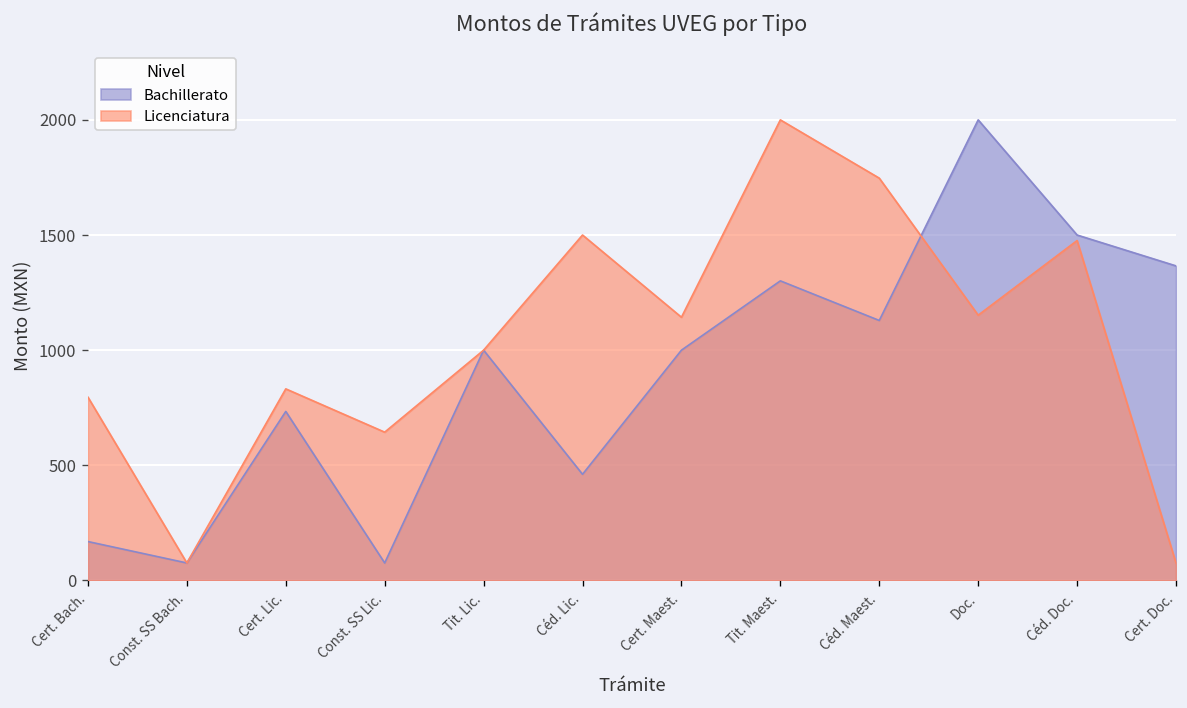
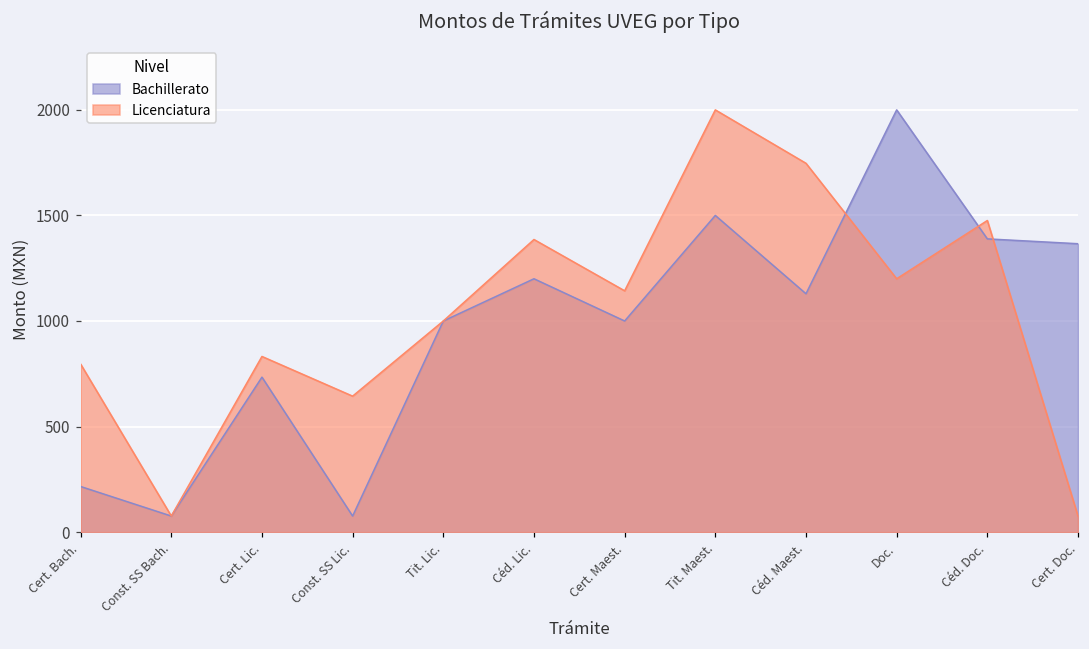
  {
    "Bachillerato": {
-     "Cert. Bach.": 170,
+     "Cert. Bach.": 220,
      "Cert. Lic.": 730,
      "Const. SS Lic.": 80,
-     "Céd. Lic.": 460,
+     "Céd. Lic.": 1200,
      "Cert. Maest.": 1000,
-     "Tit. Maest.": 1300,
+     "Tit. Maest.": 1500,
      "Céd. Maest.": 1130,
      "Doc.": 2000,
-     "Céd. Doc.": 1500,
+     "Céd. Doc.": 1390,
      "Cert. Doc.": 1370
    },
    "Licenciatura": {
      "Cert. Bach.": 800,
      "Cert. Lic.": 830,
      "Const. SS Lic.": 640,
-     "Céd. Lic.": 1500,
+     "Céd. Lic.": 1390,
      "Cert. Maest.": 1140,
      "Tit. Maest.": 2000,
      "Céd. Maest.": 1750,
-     "Doc.": 1150,
+     "Doc.": 1200,
      "Céd. Doc.": 1480,
      "Cert. Doc.": 80
    }
  }
